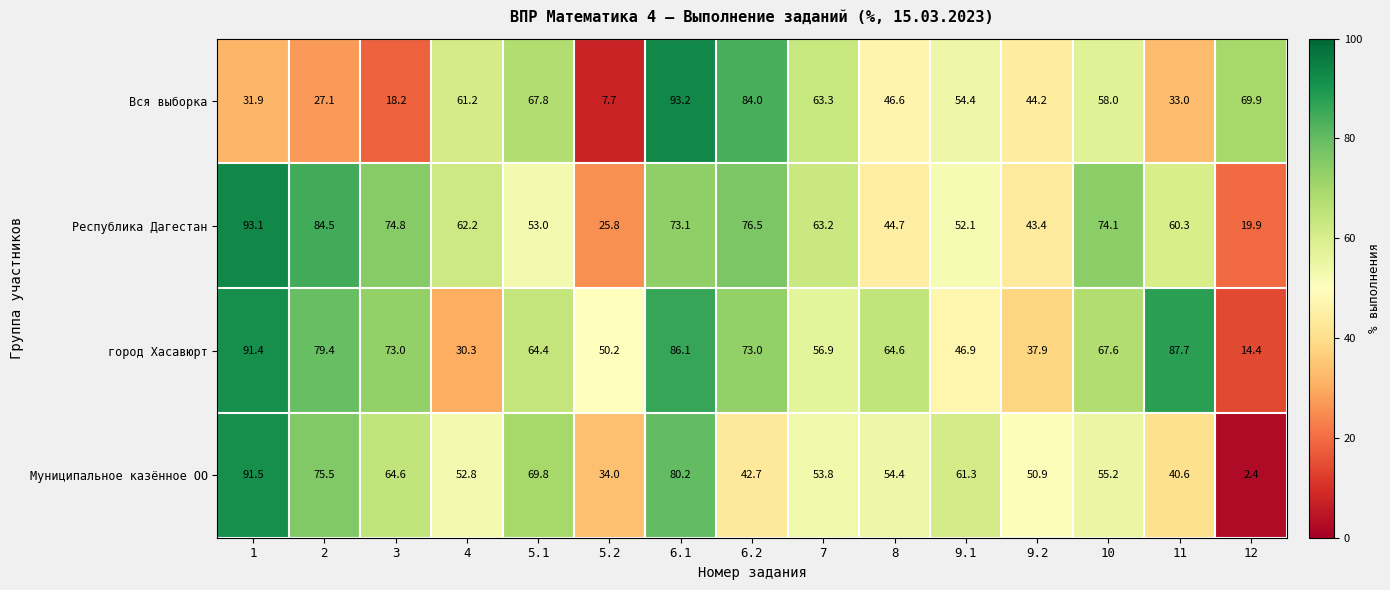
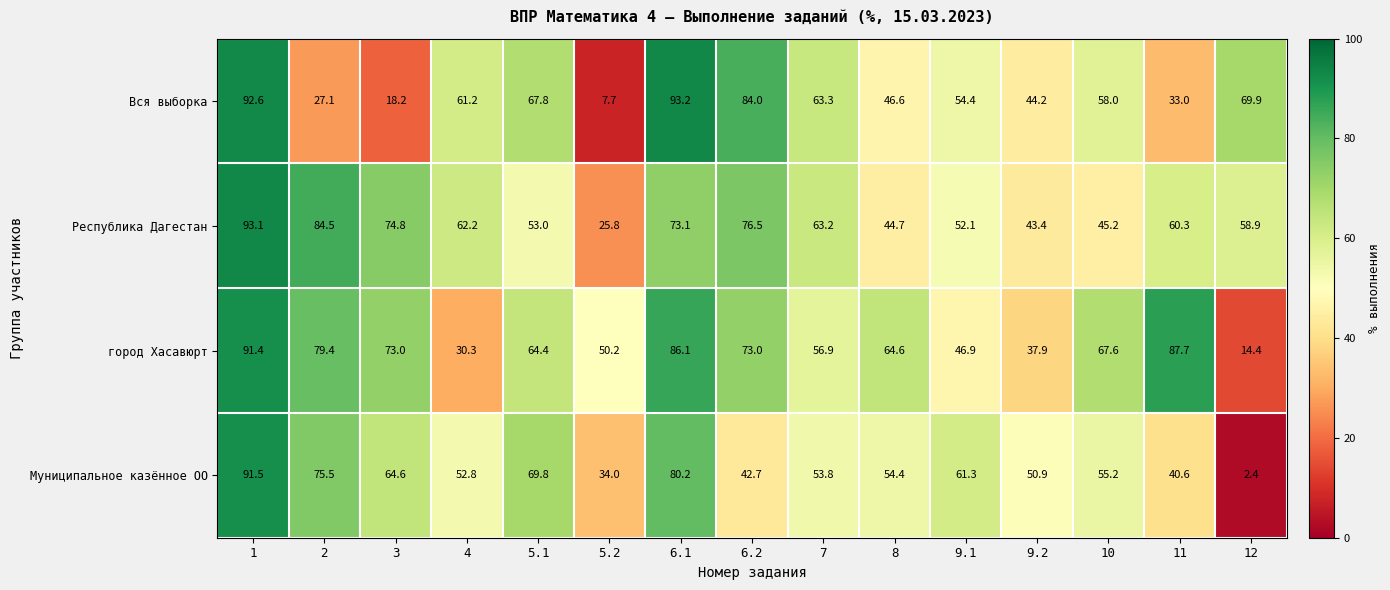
  {
    "Вся выборка": {
-     "1": 31.9,
+     "1": 92.6,
      "2": 27.1,
      "3": 18.2,
      "4": 61.2,
      "5.1": 67.8,
      "5.2": 7.7,
      "6.1": 93.2,
      "6.2": 84.0,
      "7": 63.3,
      "8": 46.6,
      "9.1": 54.4,
      "9.2": 44.2,
      "10": 58.0,
      "11": 33.0,
      "12": 69.9
    },
    "Республика Дагестан": {
      "1": 93.1,
      "2": 84.5,
      "3": 74.8,
      "4": 62.2,
      "5.1": 53.0,
      "5.2": 25.8,
      "6.1": 73.1,
      "6.2": 76.5,
      "7": 63.2,
      "8": 44.7,
      "9.1": 52.1,
      "9.2": 43.4,
-     "10": 74.1,
+     "10": 45.2,
      "11": 60.3,
-     "12": 19.9
+     "12": 58.9
    },
    "город Хасавюрт": {
      "1": 91.4,
      "2": 79.4,
      "3": 73.0,
      "4": 30.3,
      "5.1": 64.4,
      "5.2": 50.2,
      "6.1": 86.1,
      "6.2": 73.0,
      "7": 56.9,
      "8": 64.6,
      "9.1": 46.9,
      "9.2": 37.9,
      "10": 67.6,
      "11": 87.7,
      "12": 14.4
    },
    "Муниципальное казённое ОО": {
      "1": 91.5,
      "2": 75.5,
      "3": 64.6,
      "4": 52.8,
      "5.1": 69.8,
      "5.2": 34.0,
      "6.1": 80.2,
      "6.2": 42.7,
      "7": 53.8,
      "8": 54.4,
      "9.1": 61.3,
      "9.2": 50.9,
      "10": 55.2,
      "11": 40.6,
      "12": 2.4
    }
  }
